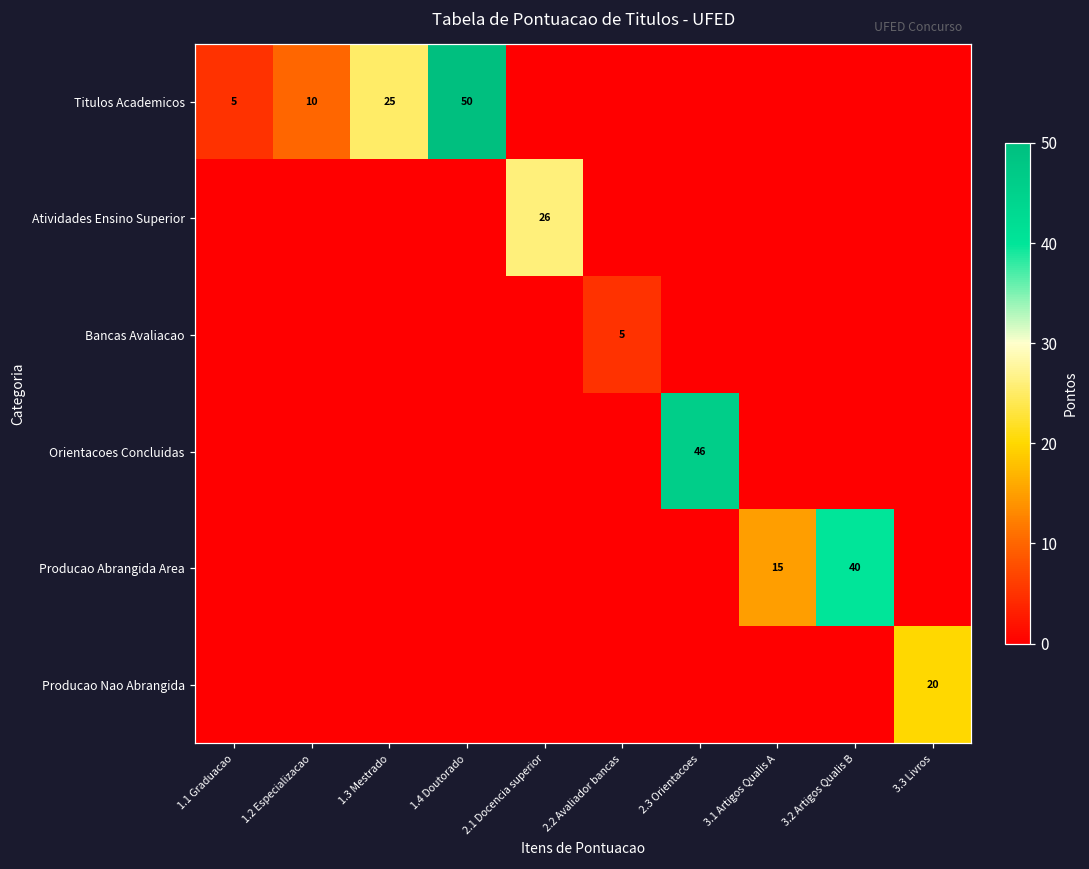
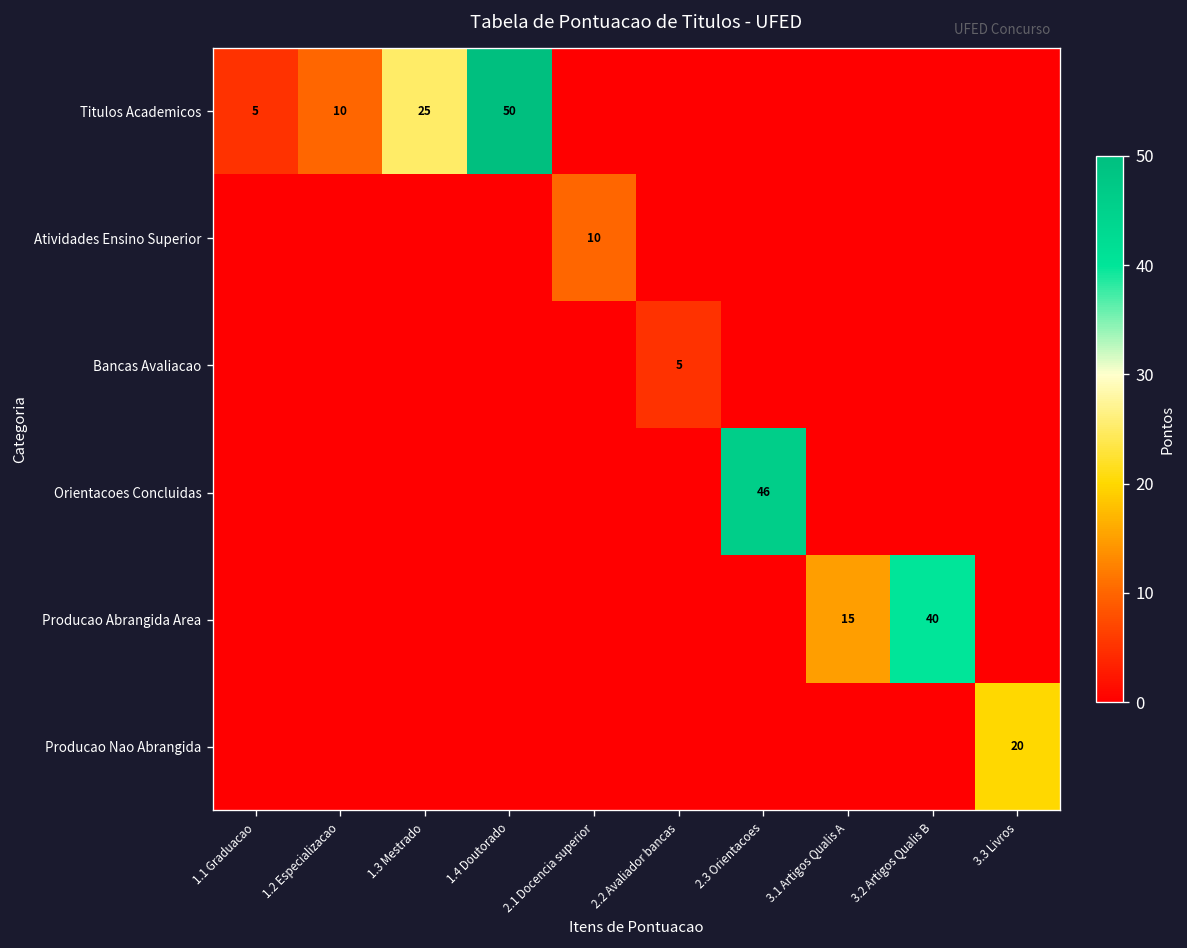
  {
    "Titulos Academicos": {
      "1.1 Graduacao": 5,
      "1.2 Especializacao": 10,
      "1.3 Mestrado": 25,
      "1.4 Doutorado": 50
    },
    "Atividades Ensino Superior": {
-     "2.1 Docencia superior": 26
+     "2.1 Docencia superior": 10
    },
    "Bancas Avaliacao": {
      "2.2 Avaliador bancas": 5
    },
    "Orientacoes Concluidas": {
      "2.3 Orientacoes": 46
    },
    "Producao Abrangida Area": {
      "3.1 Artigos Qualis A": 15,
      "3.2 Artigos Qualis B": 40
    },
    "Producao Nao Abrangida": {
      "3.3 Livros": 20
    }
  }
